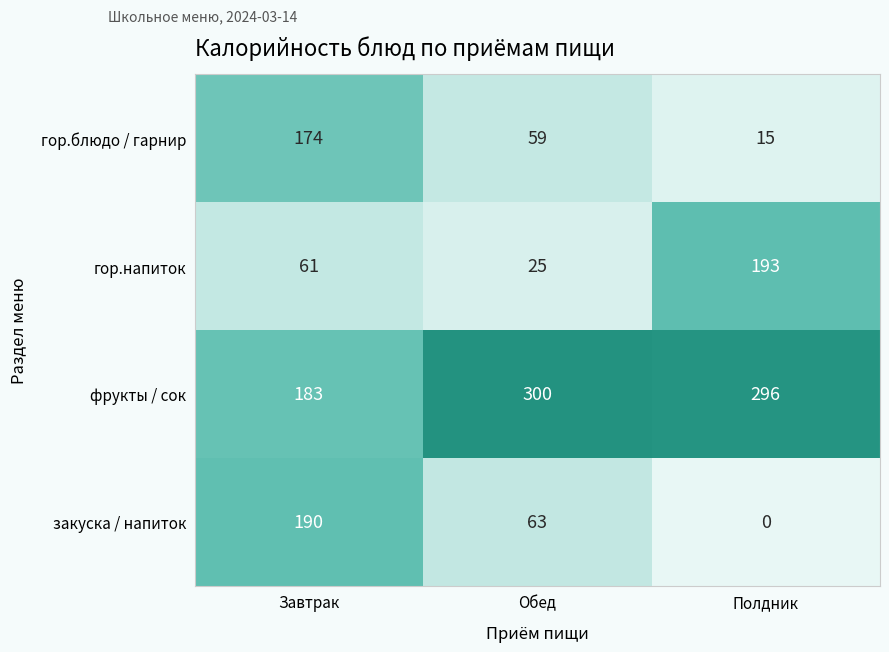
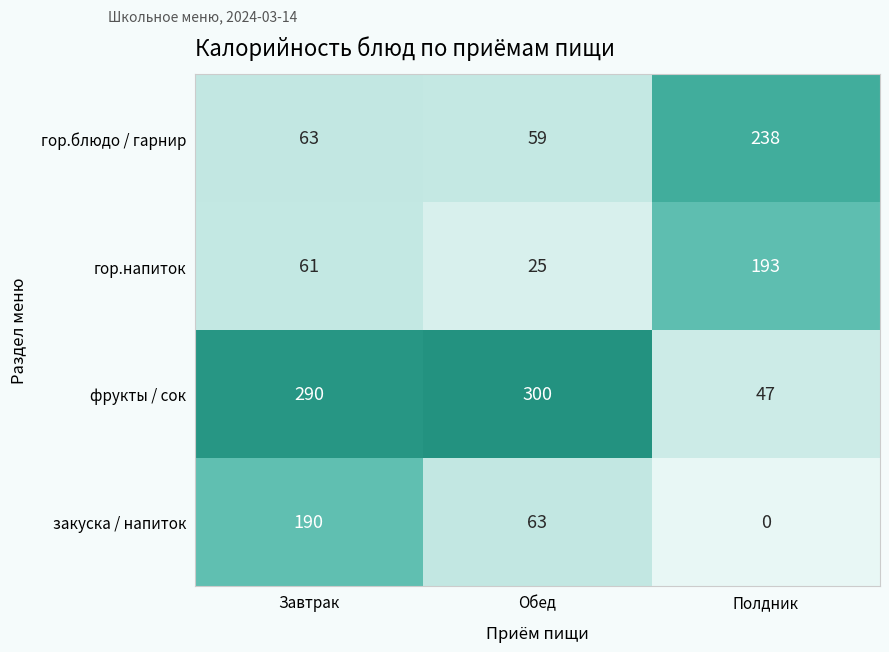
  {
    "гор.блюдо / гарнир": {
-     "Завтрак": 174,
+     "Завтрак": 63,
      "Обед": 59,
-     "Полдник": 15
+     "Полдник": 238
    },
    "гор.напиток": {
      "Завтрак": 61,
      "Обед": 25,
      "Полдник": 193
    },
    "фрукты / сок": {
-     "Завтрак": 183,
+     "Завтрак": 290,
      "Обед": 300,
-     "Полдник": 296
+     "Полдник": 47
    },
    "закуска / напиток": {
      "Завтрак": 190,
      "Обед": 63,
      "Полдник": 0
    }
  }
